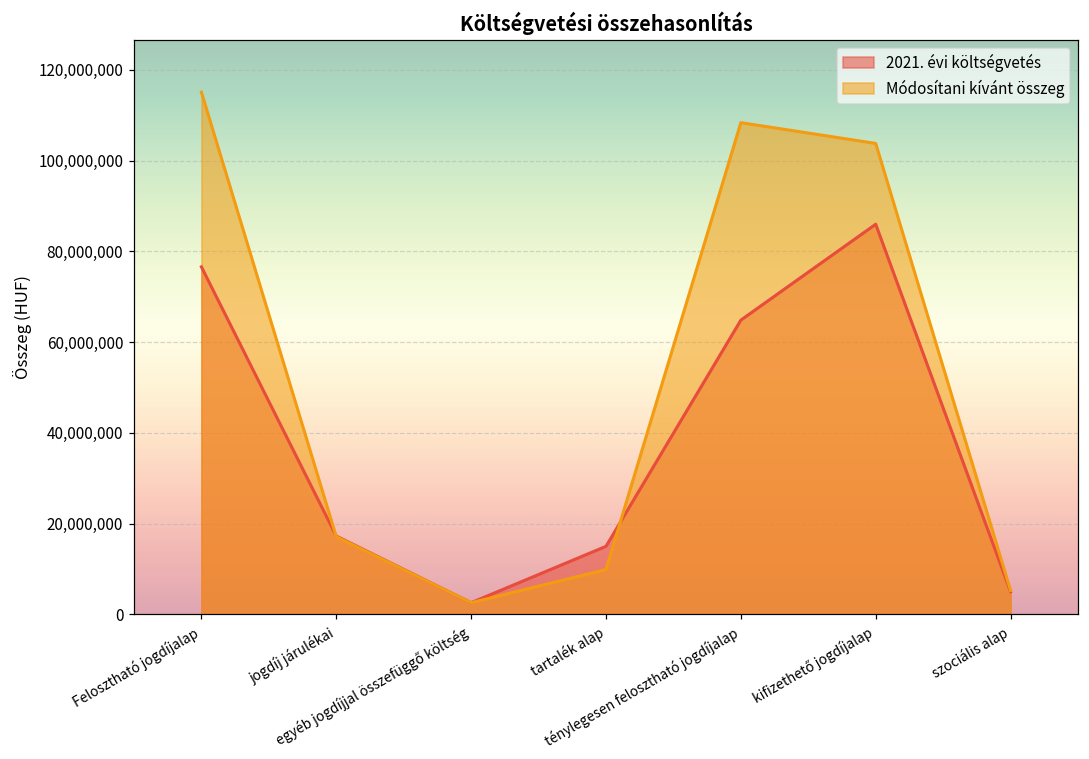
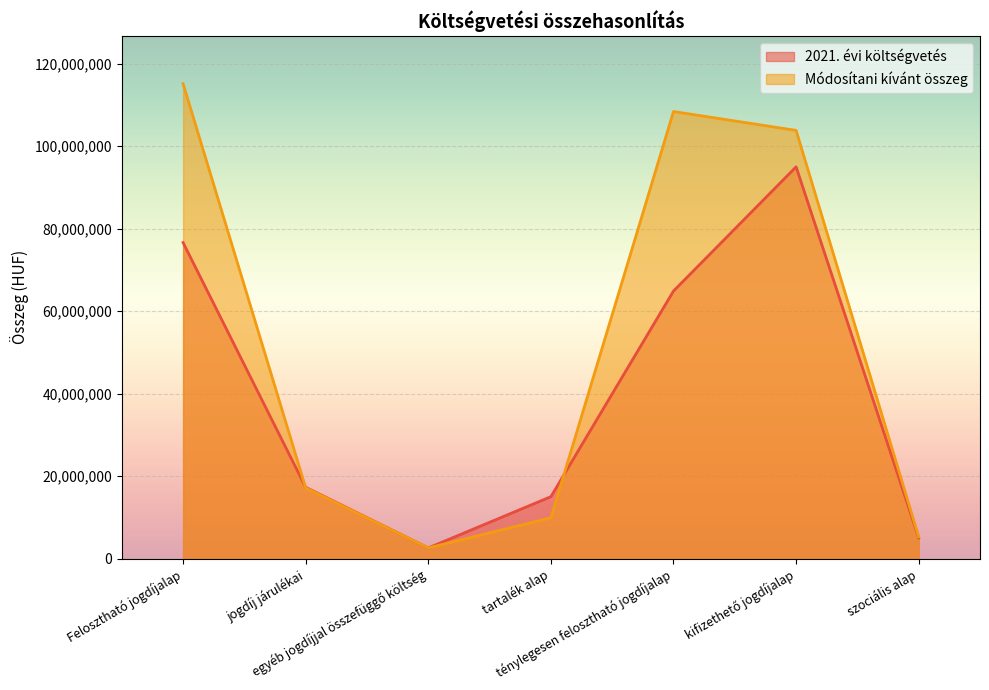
  {
    "2021. évi költségvetés": {
      "Felosztható jogdíjalap": "77,000,000",
      "tartalék alap": "15,000,000",
      "ténylegesen felosztható jogdíjalap": "65,000,000",
-     "kifizethető jogdíjalap": "86,000,000"
+     "kifizethető jogdíjalap": "95,000,000"
    },
    "Módosítani kívánt összeg": {
      "Felosztható jogdíjalap": "115,000,000",
      "tartalék alap": "10,000,000",
      "ténylegesen felosztható jogdíjalap": "108,000,000",
      "kifizethető jogdíjalap": "104,000,000"
    }
  }
